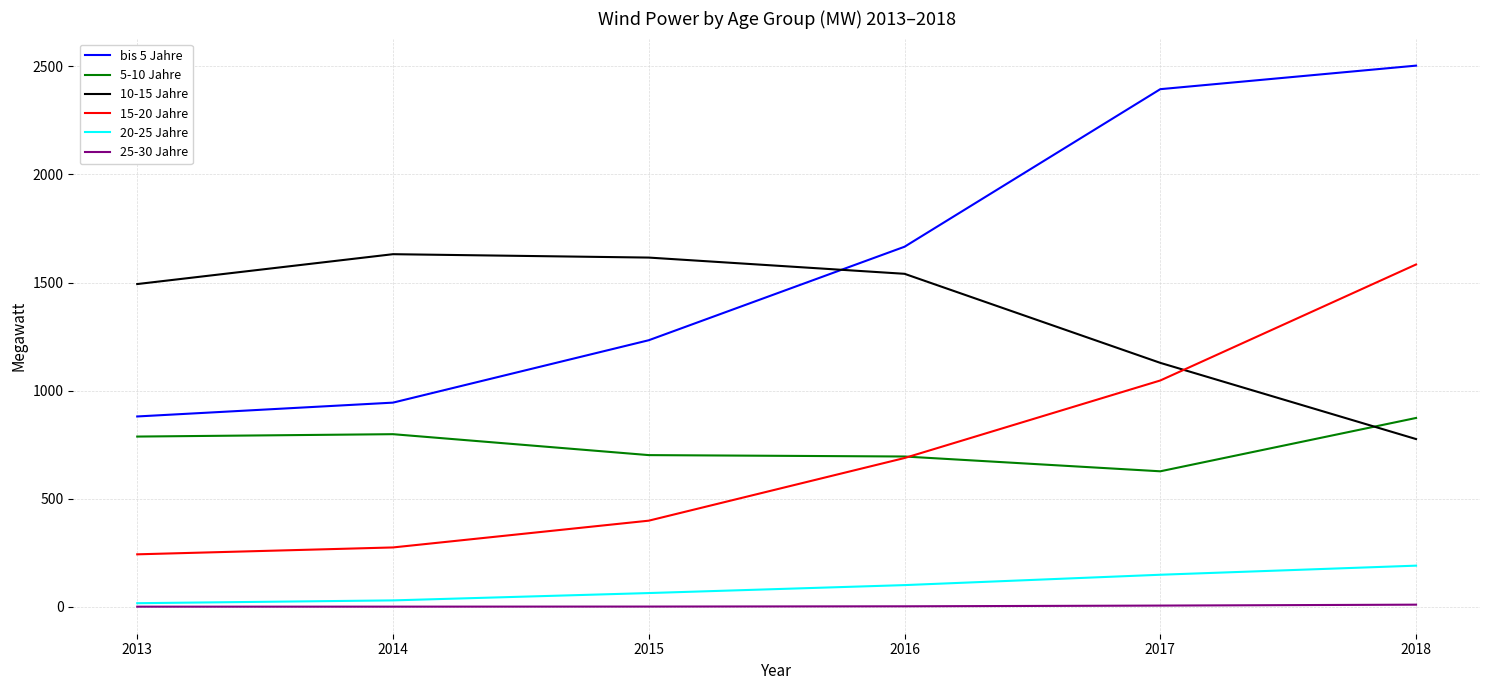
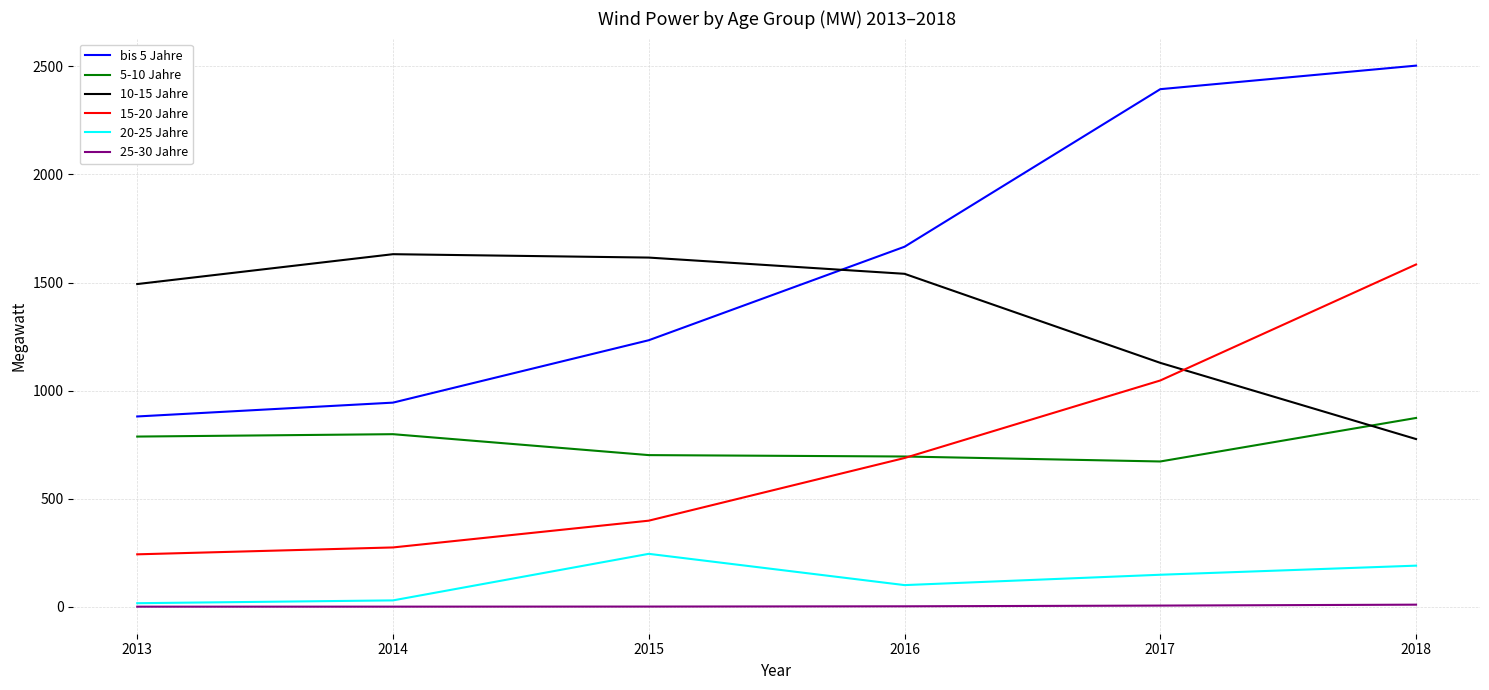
  {
    "bis 5 Jahre": {
      "2013": 880,
      "2014": 940,
      "2015": 1230,
      "2016": 1670,
      "2017": 2390,
      "2018": 2500
    },
    "5-10 Jahre": {
      "2013": 790,
      "2014": 800,
      "2015": 700,
-     "2017": 630,
+     "2017": 670,
      "2018": 870
    },
    "10-15 Jahre": {
      "2013": 1490,
      "2014": 1630,
      "2015": 1620,
      "2016": 1540,
      "2017": 1130,
      "2018": 780
    },
    "15-20 Jahre": {
      "2013": 240,
      "2014": 270,
      "2015": 400,
      "2017": 1050,
      "2018": 1580
    },
    "20-25 Jahre": {
      "2013": 20,
      "2014": 30,
-     "2015": 60,
+     "2015": 240,
      "2016": 100,
      "2017": 150,
      "2018": 190
    },
    "25-30 Jahre": {
      "2013": 0,
      "2014": 0,
      "2015": 0,
      "2016": 0,
      "2017": 10,
      "2018": 10
    }
  }
